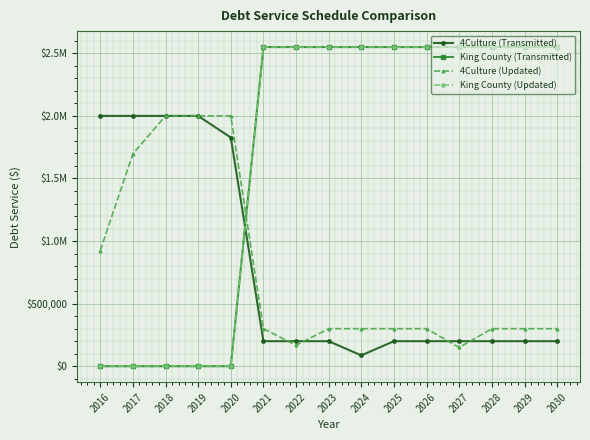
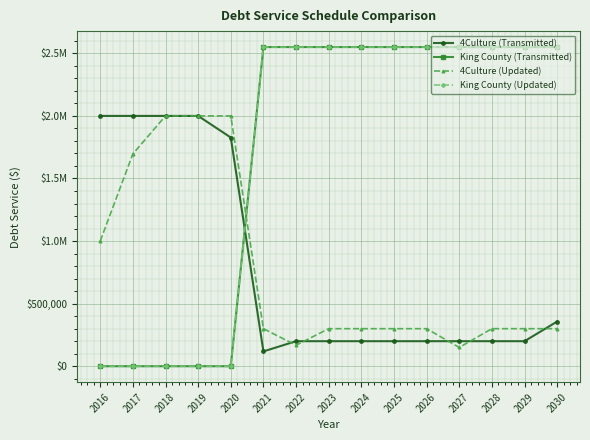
  {
    "4Culture (Transmitted)": {
      "2016": "$2,000,000",
      "2017": "$2,000,000",
      "2020": "$1,830,000",
-     "2021": "$200,000",
+     "2021": "$120,000",
      "2022": "$200,000",
      "2023": "$200,000",
-     "2024": "$90,000",
+     "2024": "$200,000",
      "2025": "$200,000",
      "2026": "$200,000",
      "2027": "$200,000",
      "2028": "$200,000",
      "2029": "$200,000",
-     "2030": "$200,000"
+     "2030": "$360,000"
    },
    "King County (Updated)": {
      "2016": "$0",
      "2017": "$0",
      "2018": "$0",
      "2019": "$0",
      "2020": "$0",
      "2021": "$2,550,000",
      "2022": "$2,550,000",
      "2023": "$2,550,000",
      "2024": "$2,550,000",
      "2025": "$2,550,000",
      "2026": "$2,550,000"
    },
    "4Culture (Updated)": {
-     "2016": "$920,000",
+     "2016": "$1,000,000",
      "2017": "$1,700,000",
      "2020": "$2,000,000",
      "2021": "$300,000",
      "2022": "$170,000",
      "2023": "$300,000",
      "2024": "$300,000",
      "2025": "$300,000",
      "2026": "$300,000",
      "2027": "$150,000",
      "2028": "$300,000",
      "2029": "$300,000",
      "2030": "$300,000"
    }
  }
